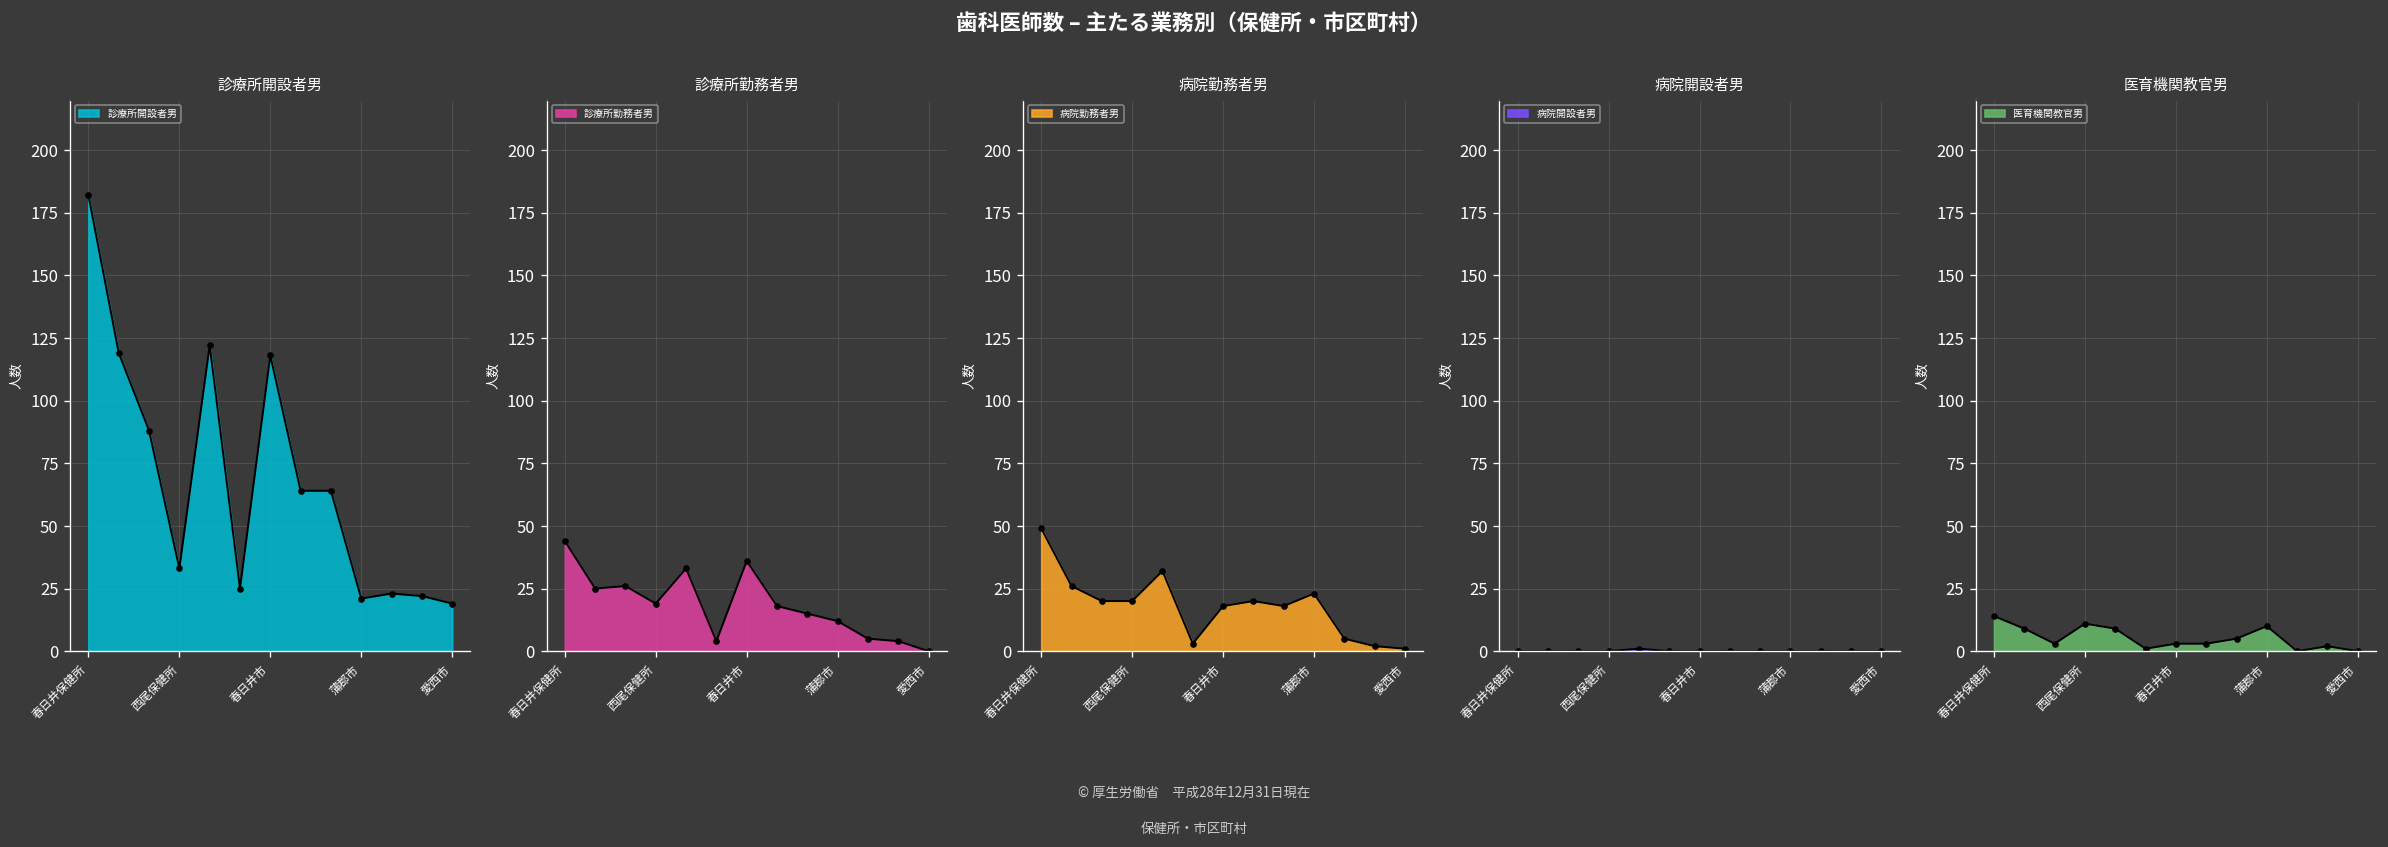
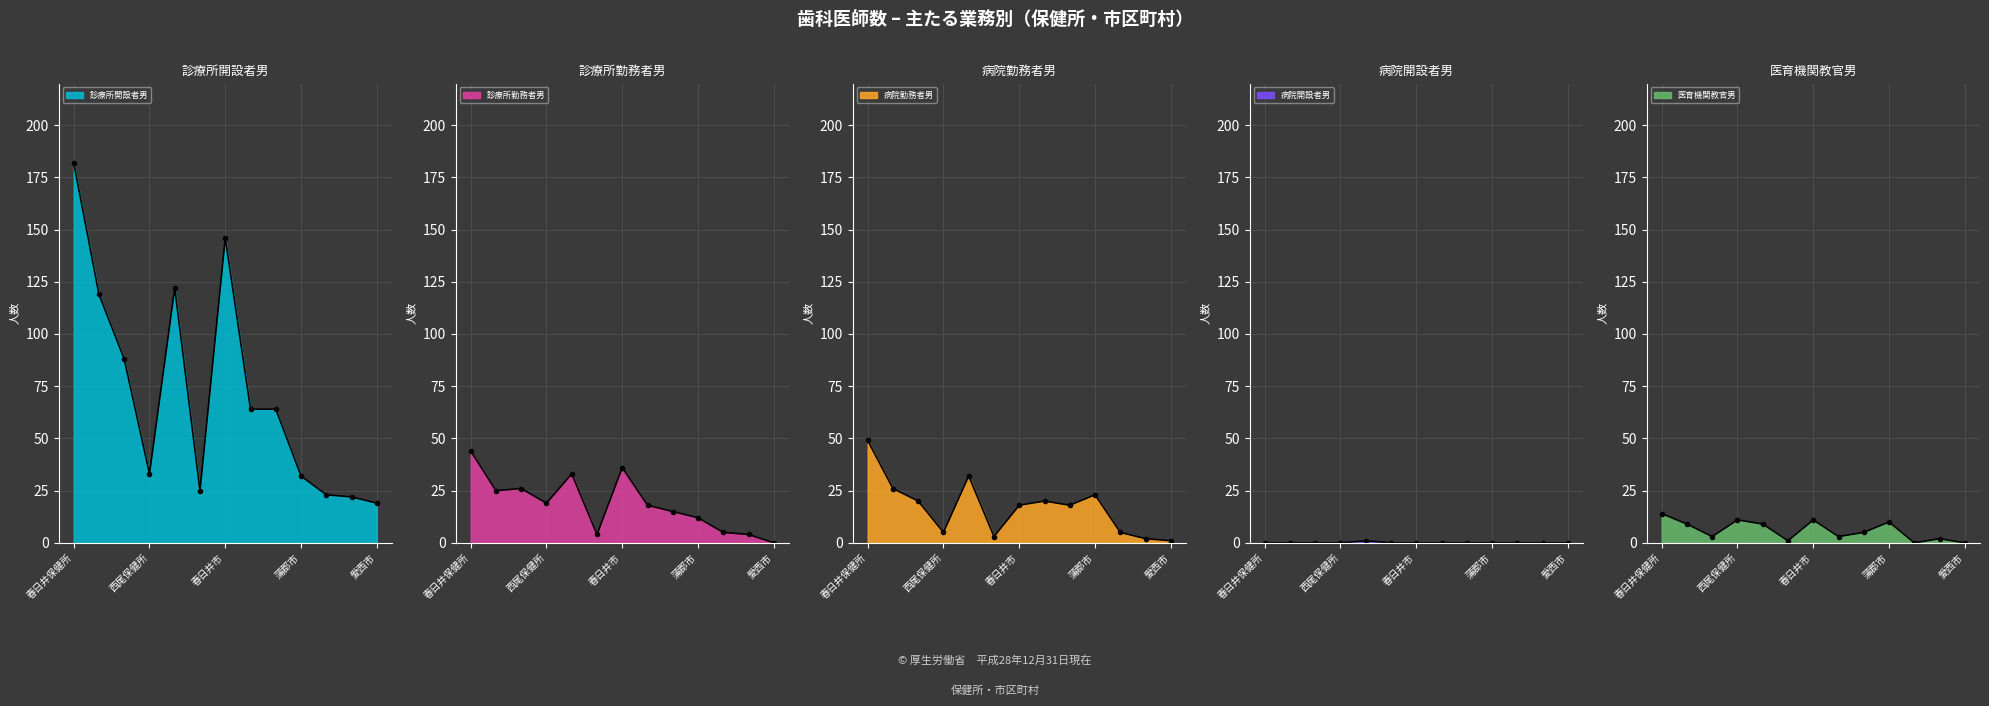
  {
    "診療所開設者男": {
      "春日井保健所": 182,
      "西尾保健所": 33,
-     "春日井市": 118,
-     "蒲郡市": 21,
+     "春日井市": 146,
+     "蒲郡市": 32,
      "愛西市": 19
    },
    "診療所勤務者男": {
      "春日井保健所": 44,
      "西尾保健所": 19,
      "春日井市": 36,
      "蒲郡市": 12,
      "愛西市": 0
    },
    "病院勤務者男": {
      "春日井保健所": 49,
-     "西尾保健所": 20,
+     "西尾保健所": 5,
      "春日井市": 18,
      "蒲郡市": 23,
      "愛西市": 1
    },
    "病院開設者男": {
      "春日井保健所": 0,
      "西尾保健所": 0,
      "春日井市": 0,
      "蒲郡市": 0,
      "愛西市": 0
    },
    "医育機関教官男": {
      "春日井保健所": 14,
      "西尾保健所": 11,
-     "春日井市": 3,
+     "春日井市": 11,
      "蒲郡市": 10,
      "愛西市": 0
    }
  }
